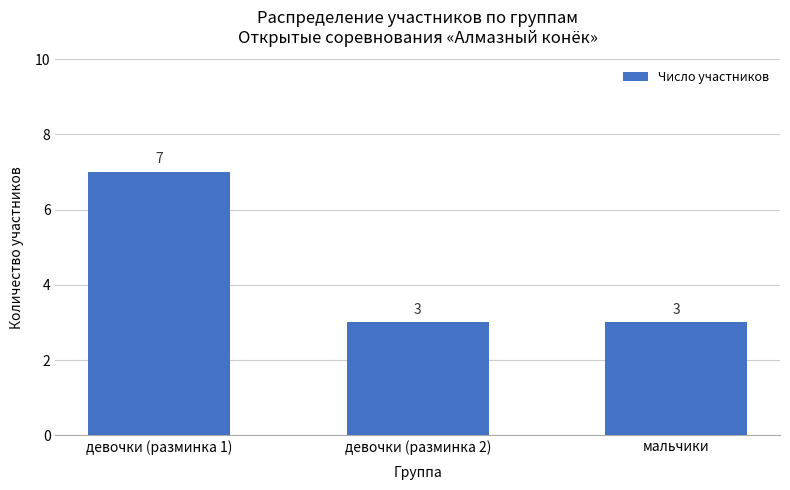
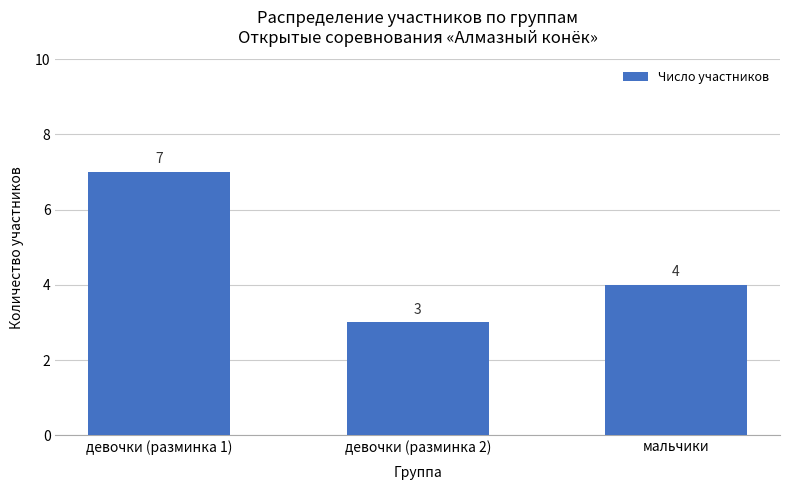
  {
    "девочки (разминка 1)": 7,
    "девочки (разминка 2)": 3,
-   "мальчики": 3
+   "мальчики": 4
  }
